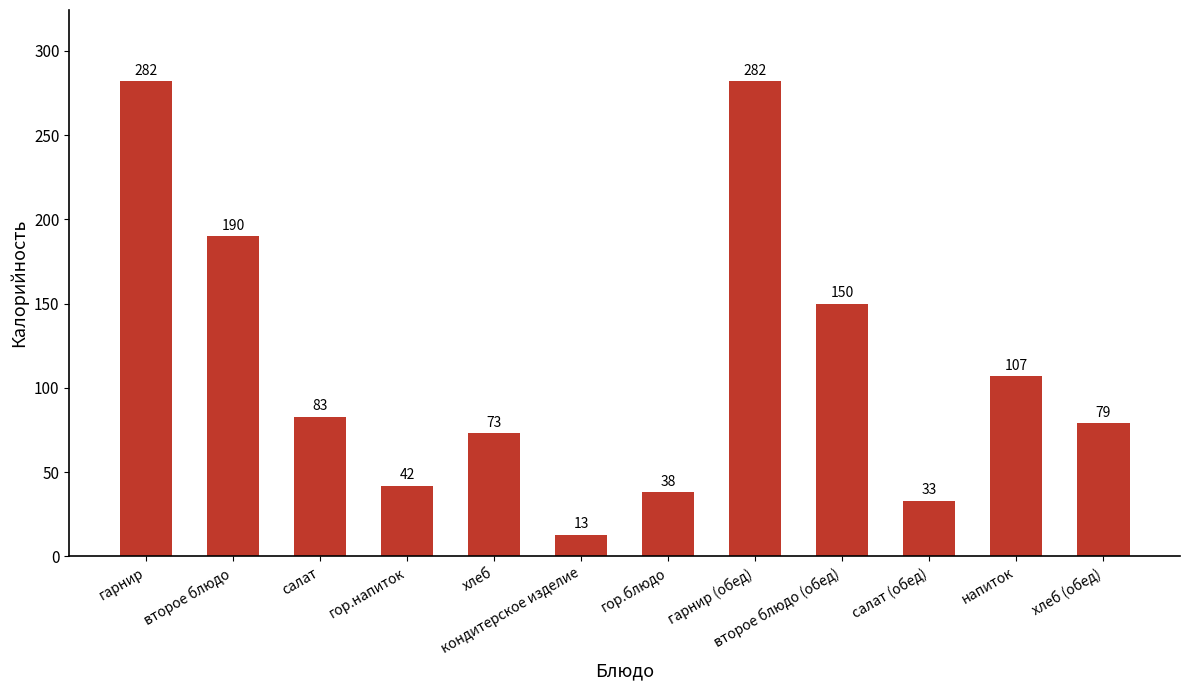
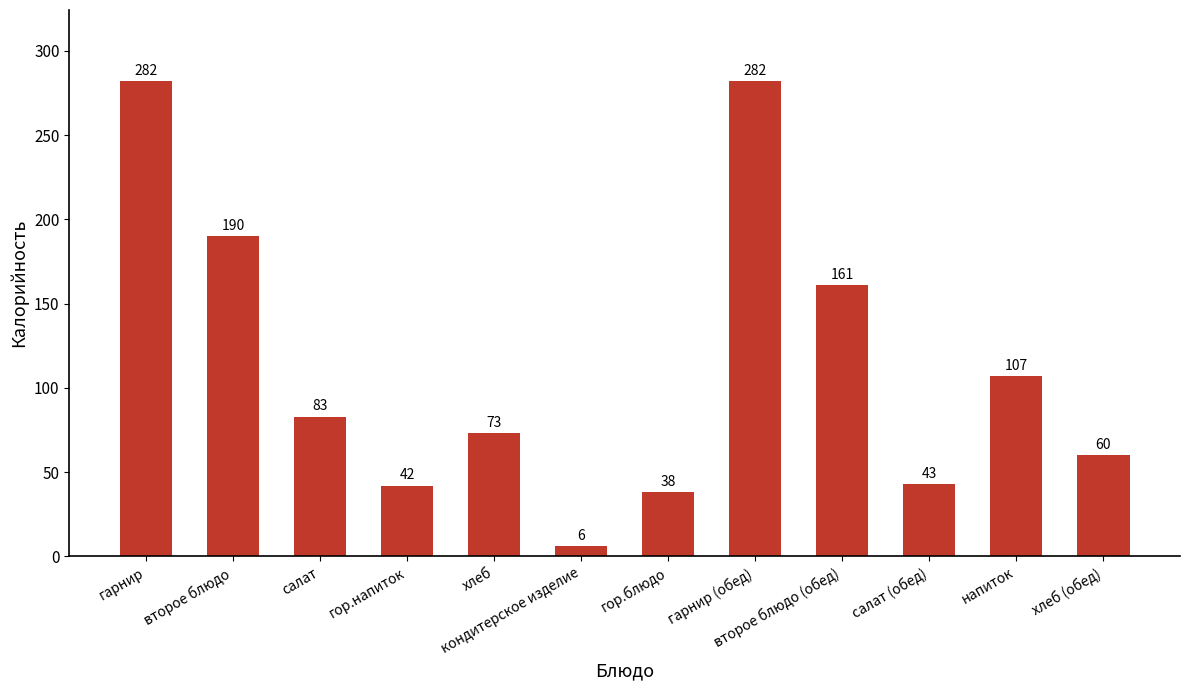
  {
    "гарнир": 282,
    "второе блюдо": 190,
    "салат": 83,
    "гор.напиток": 42,
    "хлеб": 73,
-   "кондитерское изделие": 13,
+   "кондитерское изделие": 6,
    "гор.блюдо": 38,
    "гарнир (обед)": 282,
-   "второе блюдо (обед)": 150,
-   "салат (обед)": 33,
+   "второе блюдо (обед)": 161,
+   "салат (обед)": 43,
    "напиток": 107,
-   "хлеб (обед)": 79
+   "хлеб (обед)": 60
  }
